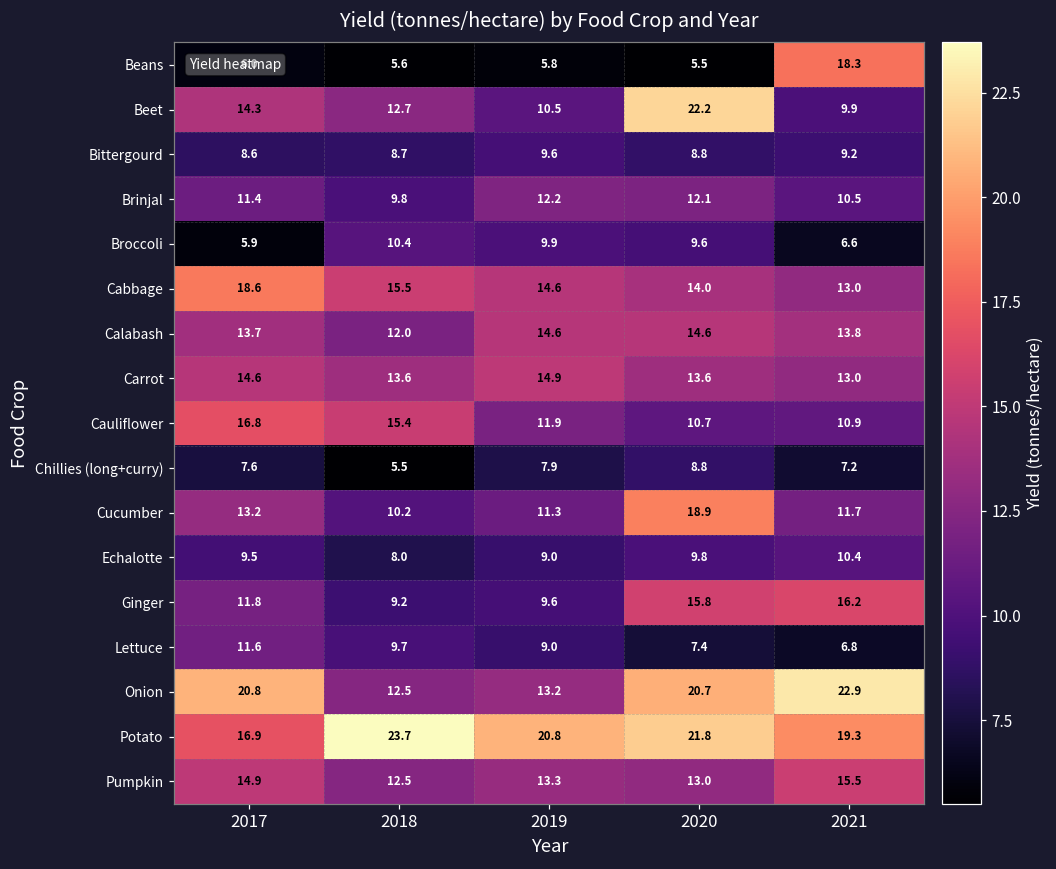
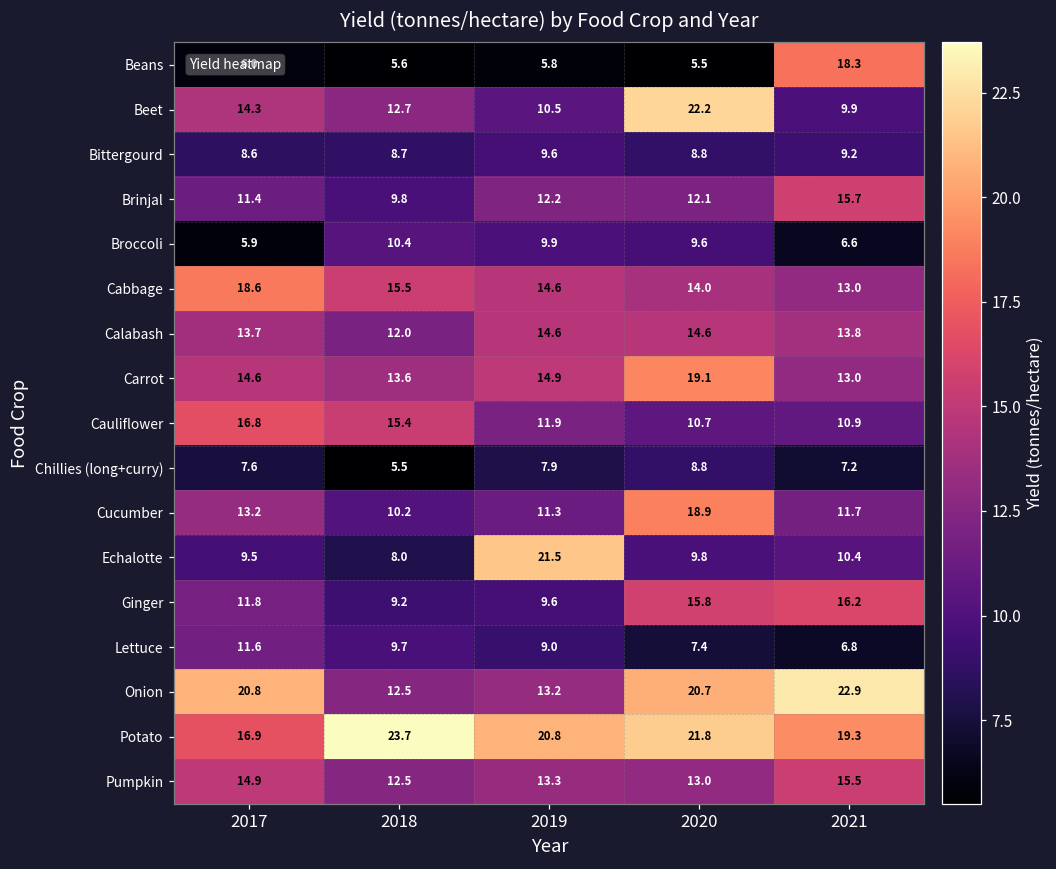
  {
    "Beans": {
      "2018": 5.6,
      "2019": 5.8,
      "2020": 5.5,
      "2021": 18.3
    },
    "Beet": {
      "2017": 14.3,
      "2018": 12.7,
      "2019": 10.5,
      "2020": 22.2,
      "2021": 9.9
    },
    "Bittergourd": {
      "2017": 8.6,
      "2018": 8.7,
      "2019": 9.6,
      "2020": 8.8,
      "2021": 9.2
    },
    "Brinjal": {
      "2017": 11.4,
      "2018": 9.8,
      "2019": 12.2,
      "2020": 12.1,
-     "2021": 10.5
+     "2021": 15.7
    },
    "Broccoli": {
      "2017": 5.9,
      "2018": 10.4,
      "2019": 9.9,
      "2020": 9.6,
      "2021": 6.6
    },
    "Cabbage": {
      "2017": 18.6,
      "2018": 15.5,
      "2019": 14.6,
      "2020": 14.0,
      "2021": 13.0
    },
    "Calabash": {
      "2017": 13.7,
      "2018": 12.0,
      "2019": 14.6,
      "2020": 14.6,
      "2021": 13.8
    },
    "Carrot": {
      "2017": 14.6,
      "2018": 13.6,
      "2019": 14.9,
-     "2020": 13.6,
+     "2020": 19.1,
      "2021": 13.0
    },
    "Cauliflower": {
      "2017": 16.8,
      "2018": 15.4,
      "2019": 11.9,
      "2020": 10.7,
      "2021": 10.9
    },
    "Chillies (long+curry)": {
      "2017": 7.6,
      "2018": 5.5,
      "2019": 7.9,
      "2020": 8.8,
      "2021": 7.2
    },
    "Cucumber": {
      "2017": 13.2,
      "2018": 10.2,
      "2019": 11.3,
      "2020": 18.9,
      "2021": 11.7
    },
    "Echalotte": {
      "2017": 9.5,
      "2018": 8.0,
-     "2019": 9.0,
+     "2019": 21.5,
      "2020": 9.8,
      "2021": 10.4
    },
    "Ginger": {
      "2017": 11.8,
      "2018": 9.2,
      "2019": 9.6,
      "2020": 15.8,
      "2021": 16.2
    },
    "Lettuce": {
      "2017": 11.6,
      "2018": 9.7,
      "2019": 9.0,
      "2020": 7.4,
      "2021": 6.8
    },
    "Onion": {
      "2017": 20.8,
      "2018": 12.5,
      "2019": 13.2,
      "2020": 20.7,
      "2021": 22.9
    },
    "Potato": {
      "2017": 16.9,
      "2018": 23.7,
      "2019": 20.8,
      "2020": 21.8,
      "2021": 19.3
    },
    "Pumpkin": {
      "2017": 14.9,
      "2018": 12.5,
      "2019": 13.3,
      "2020": 13.0,
      "2021": 15.5
    }
  }
